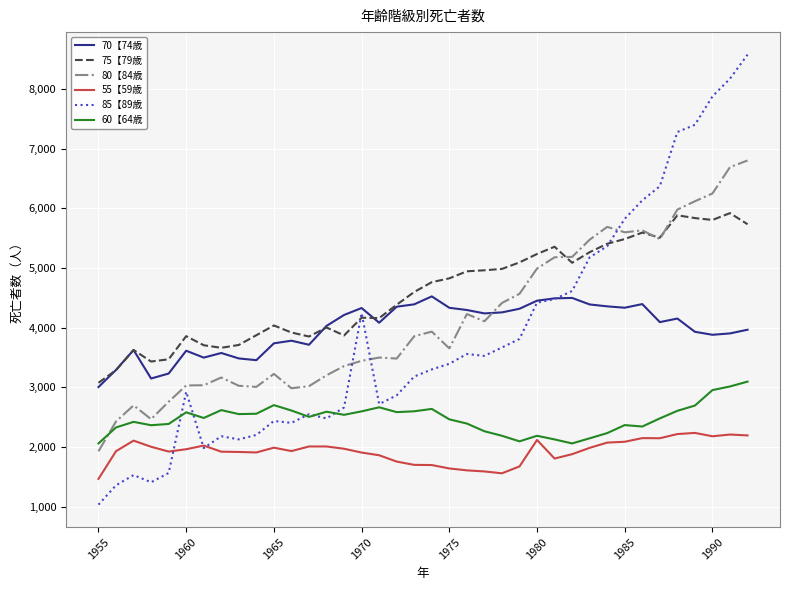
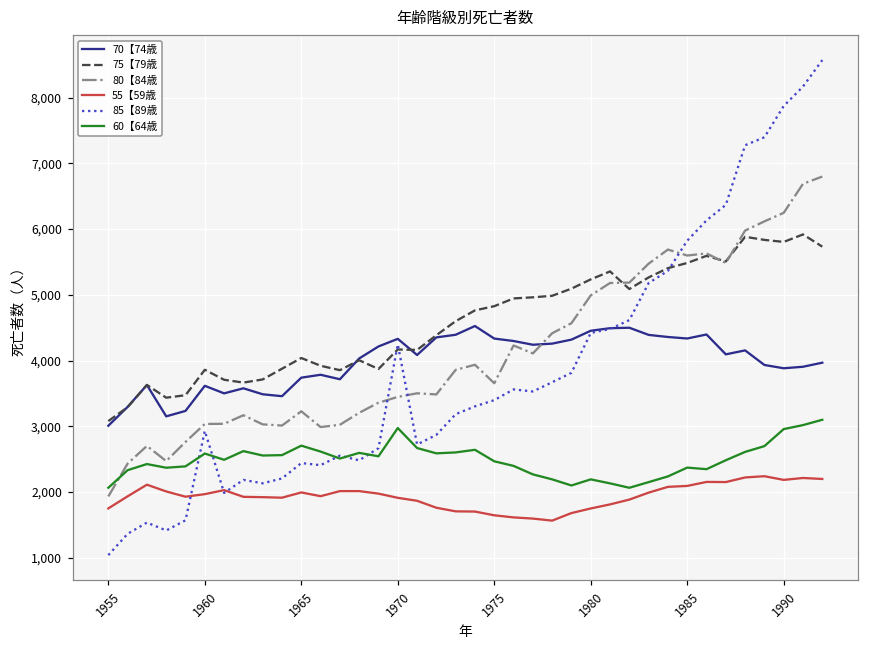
  {
    "70【74歳": {
      "1955": "3,000",
      "1960": "3,600",
      "1965": "3,700",
      "1970": "4,300",
      "1975": "4,300",
      "1985": "4,300",
      "1990": "3,900"
    },
    "75【79歳": {
      "1955": "3,100",
      "1960": "3,900",
      "1965": "4,000",
      "1970": "4,200",
      "1975": "4,800",
      "1980": "5,200",
      "1985": "5,500",
      "1990": "5,800"
    },
    "80【84歳": {
      "1955": "1,900",
      "1960": "3,000",
      "1965": "3,200",
      "1970": "3,400",
      "1975": "3,700",
      "1980": "5,000",
      "1985": "5,600",
      "1990": "6,200"
    },
    "55【59歳": {
-     "1955": "1,500",
+     "1955": "1,700",
      "1960": "2,000",
      "1965": "2,000",
      "1970": "1,900",
      "1975": "1,600",
-     "1980": "2,100",
+     "1980": "1,700",
      "1985": "2,100",
      "1990": "2,200"
    },
    "85【89歳": {
      "1955": "1,000",
      "1960": "2,900",
      "1965": "2,400",
      "1970": "4,200",
      "1975": "3,400",
      "1985": "5,800",
      "1990": "7,900"
    },
    "60【64歳": {
      "1955": "2,100",
      "1960": "2,600",
      "1965": "2,700",
-     "1970": "2,600",
+     "1970": "3,000",
      "1975": "2,500",
      "1980": "2,200",
      "1985": "2,400",
      "1990": "3,000"
    }
  }
